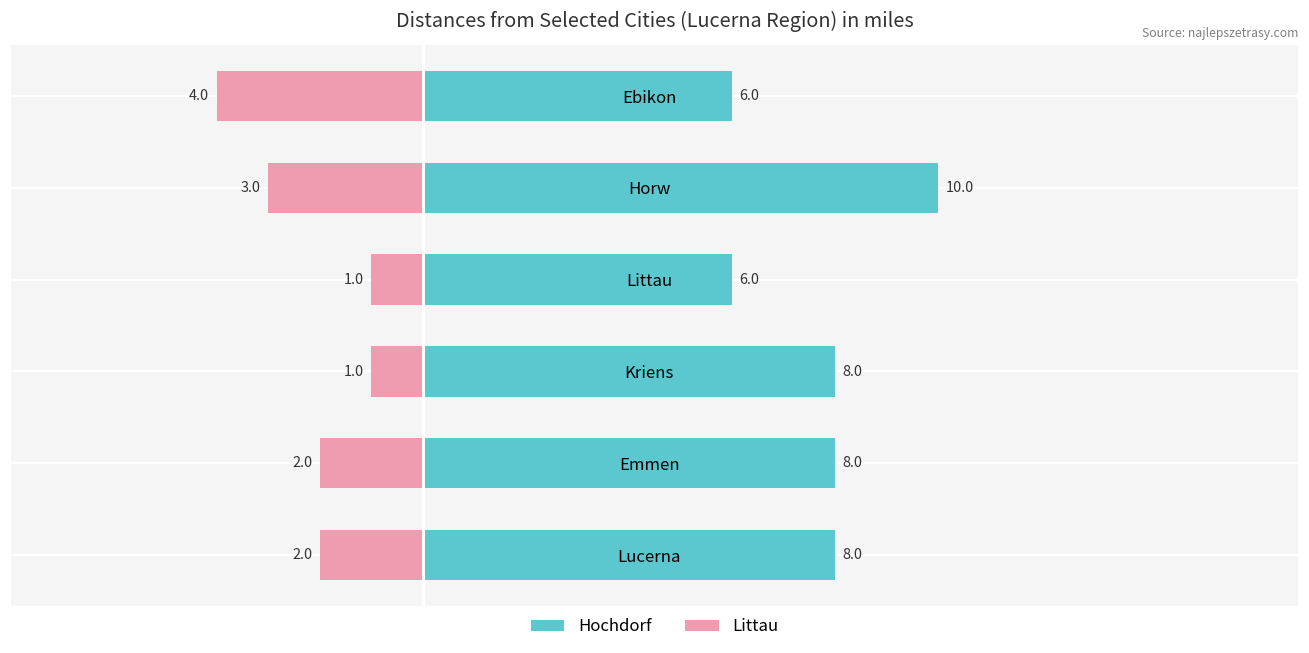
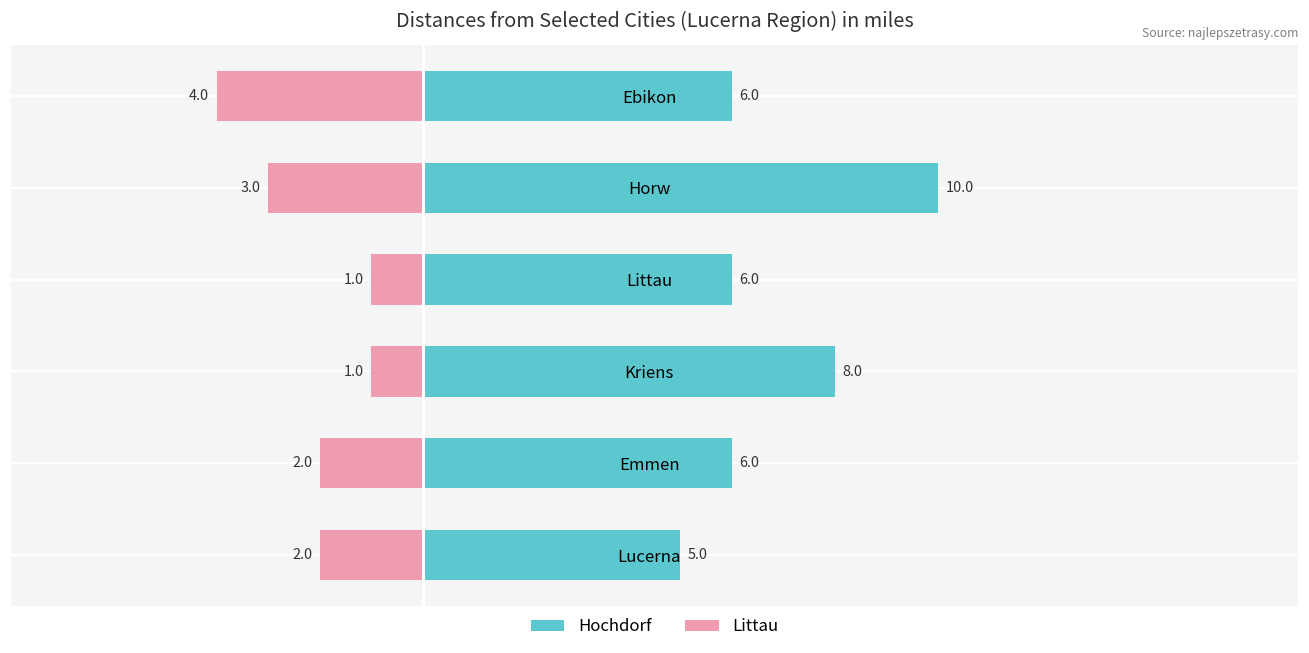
  {
    "Hochdorf": {
      "Ebikon": 6.0,
      "Horw": 10.0,
      "Littau": 6.0,
      "Kriens": 8.0,
-     "Emmen": 8.0,
-     "Lucerna": 8.0
+     "Emmen": 6.0,
+     "Lucerna": 5.0
    }
  }
